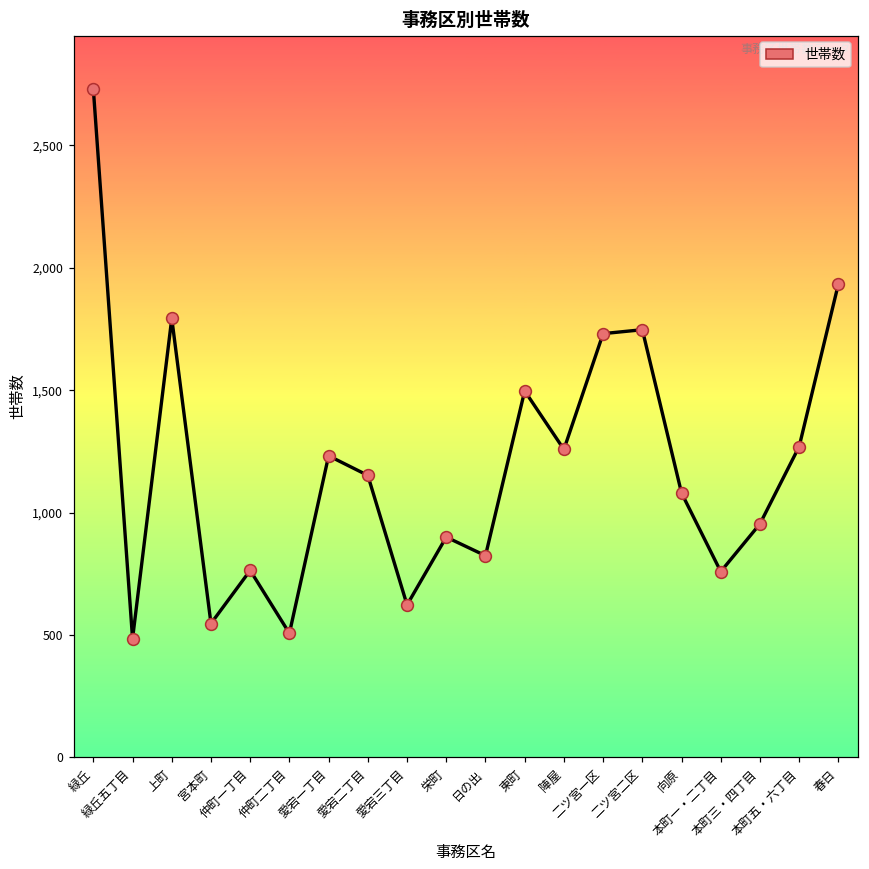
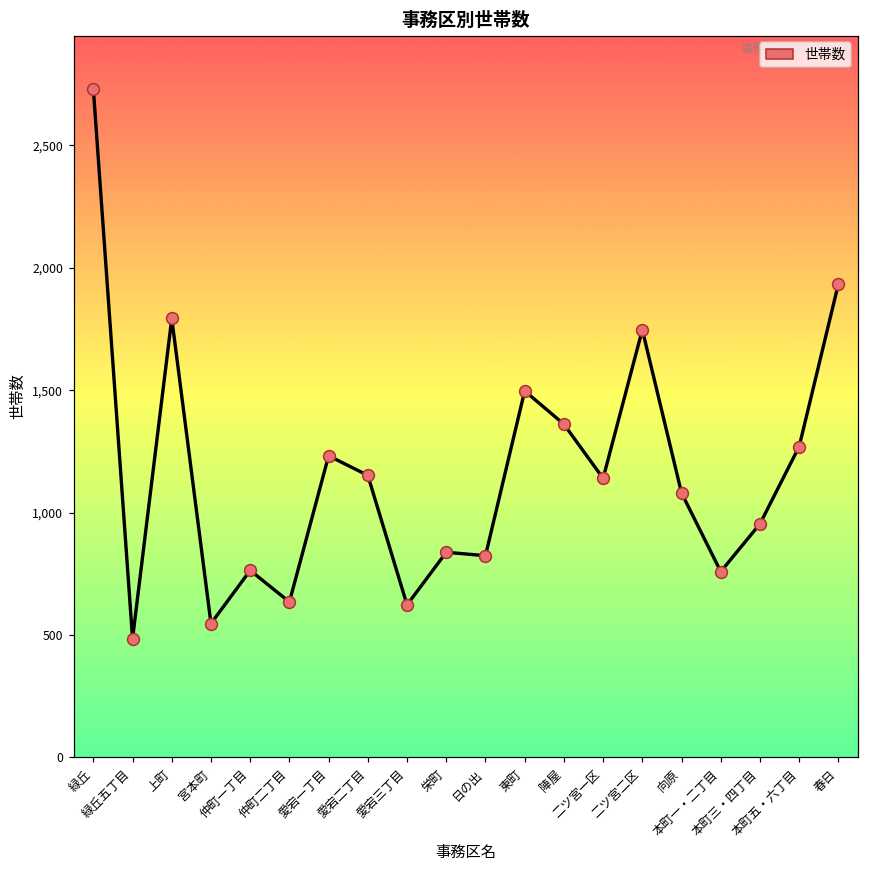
  {
    "緑丘": "2,730",
    "緑丘五丁目": "490",
    "上町": "1,790",
    "宮本町": "550",
    "仲町一丁目": "760",
-   "仲町二丁目": "510",
+   "仲町二丁目": "640",
    "愛宕一丁目": "1,230",
    "愛宕二丁目": "1,150",
    "愛宕三丁目": "620",
-   "栄町": "900",
+   "栄町": "840",
    "日の出": "820",
    "東町": "1,500",
-   "陣屋": "1,260",
-   "二ツ宮一区": "1,730",
+   "陣屋": "1,360",
+   "二ツ宮一区": "1,140",
    "二ツ宮二区": "1,750",
    "向原": "1,080",
    "本町一・二丁目": "760",
    "本町三・四丁目": "950",
    "本町五・六丁目": "1,270",
    "春日": "1,930"
  }
